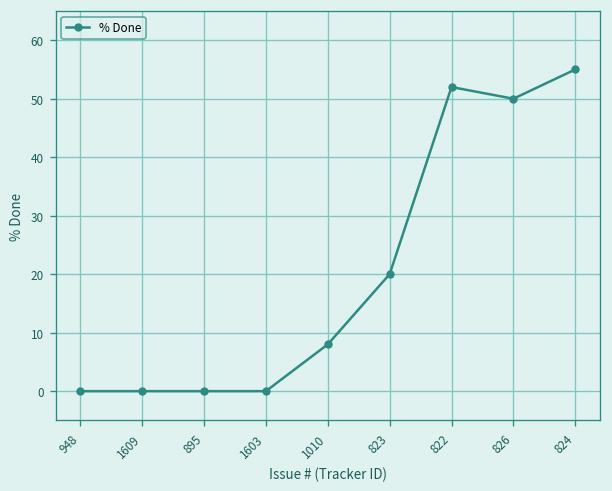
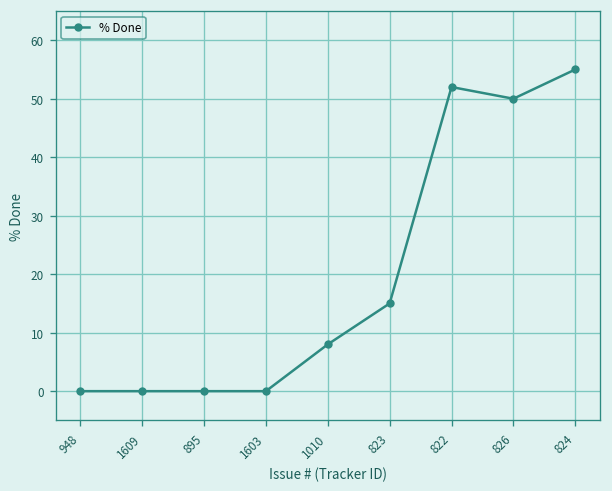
  {
    "948": 0,
    "1609": 0,
    "895": 0,
    "1603": 0,
    "1010": 8,
-   "823": 20,
+   "823": 15,
    "822": 52,
    "826": 50,
    "824": 55
  }
